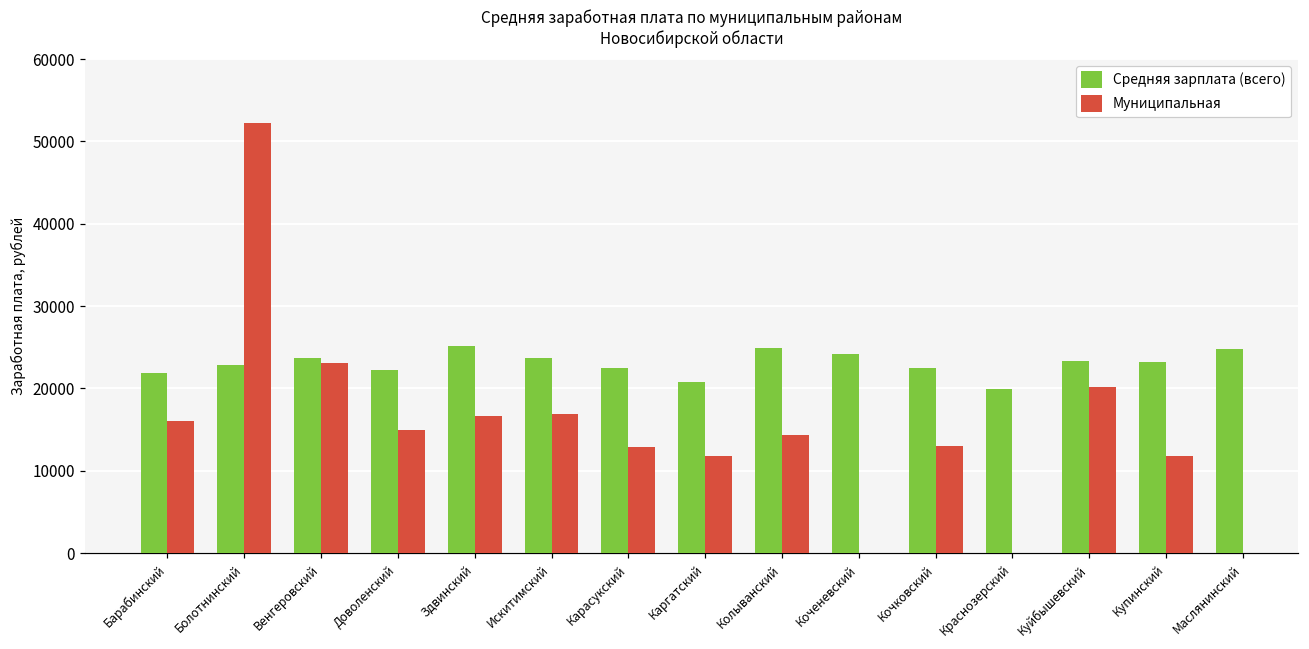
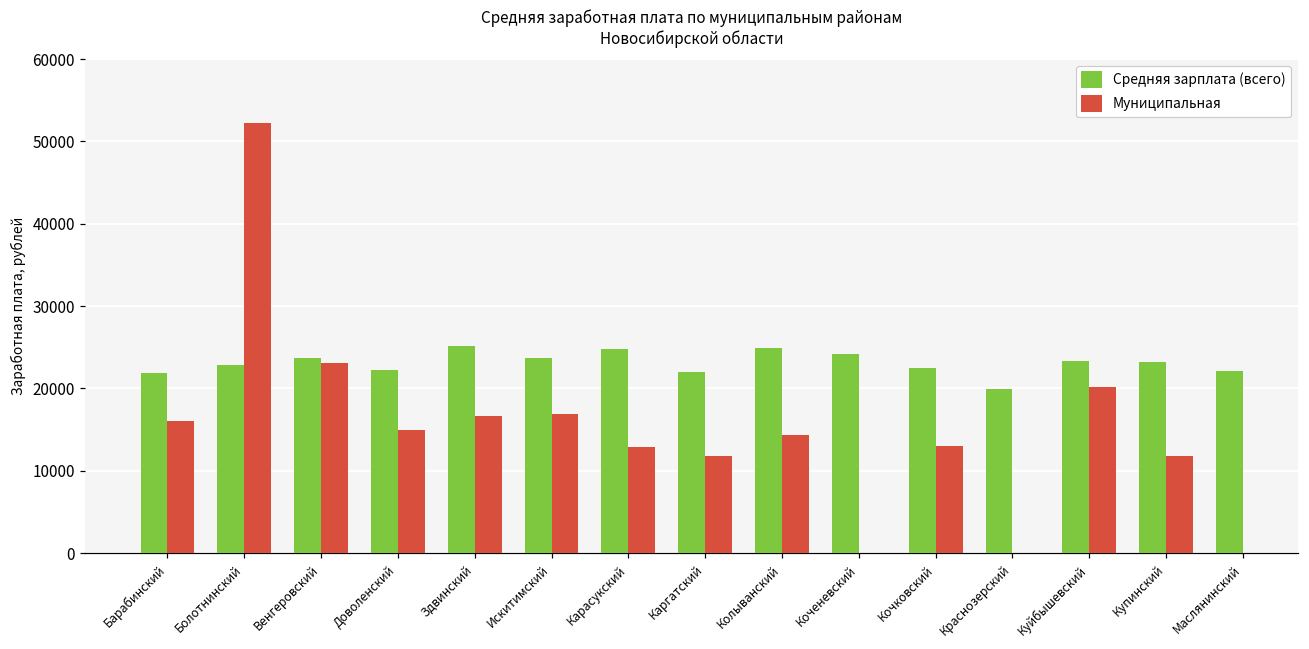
  {
    "Средняя зарплата (всего)": {
      "Барабинский": 22000,
      "Болотнинский": 23000,
      "Венгеровский": 24000,
      "Доволенский": 22000,
      "Здвинский": 25000,
      "Искитимский": 24000,
-     "Карасукский": 22000,
-     "Каргатский": 21000,
+     "Карасукский": 25000,
+     "Каргатский": 22000,
      "Колыванский": 25000,
      "Коченевский": 24000,
      "Кочковский": 22000,
      "Краснозерский": 20000,
      "Куйбышевский": 23000,
      "Купинский": 23000,
-     "Маслянинский": 25000
+     "Маслянинский": 22000
    }
  }
